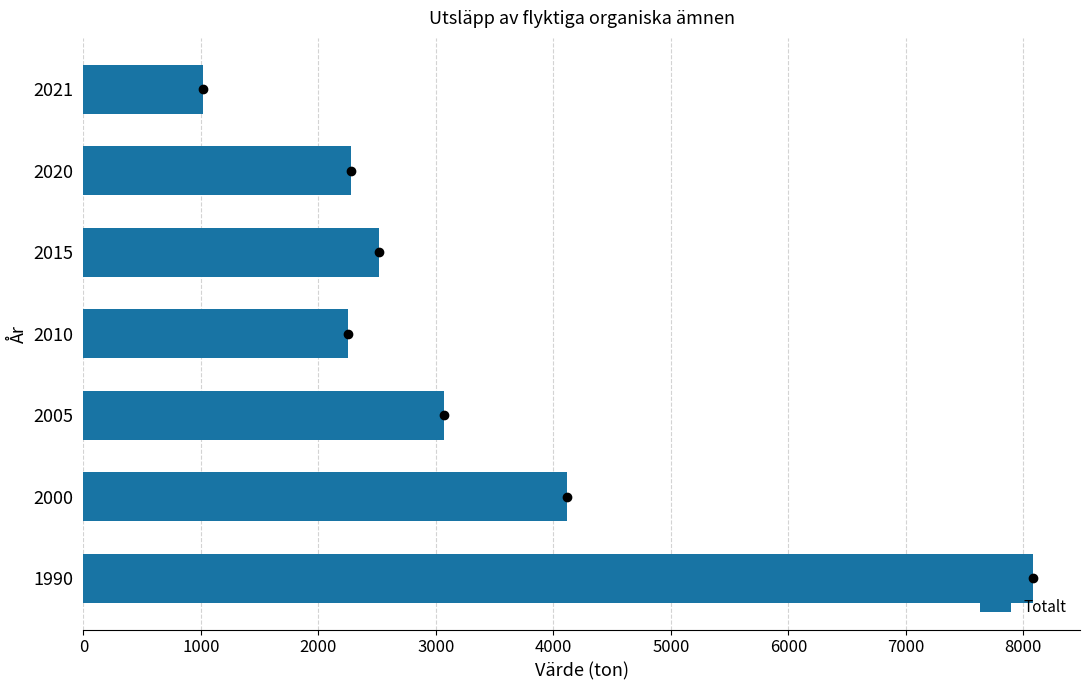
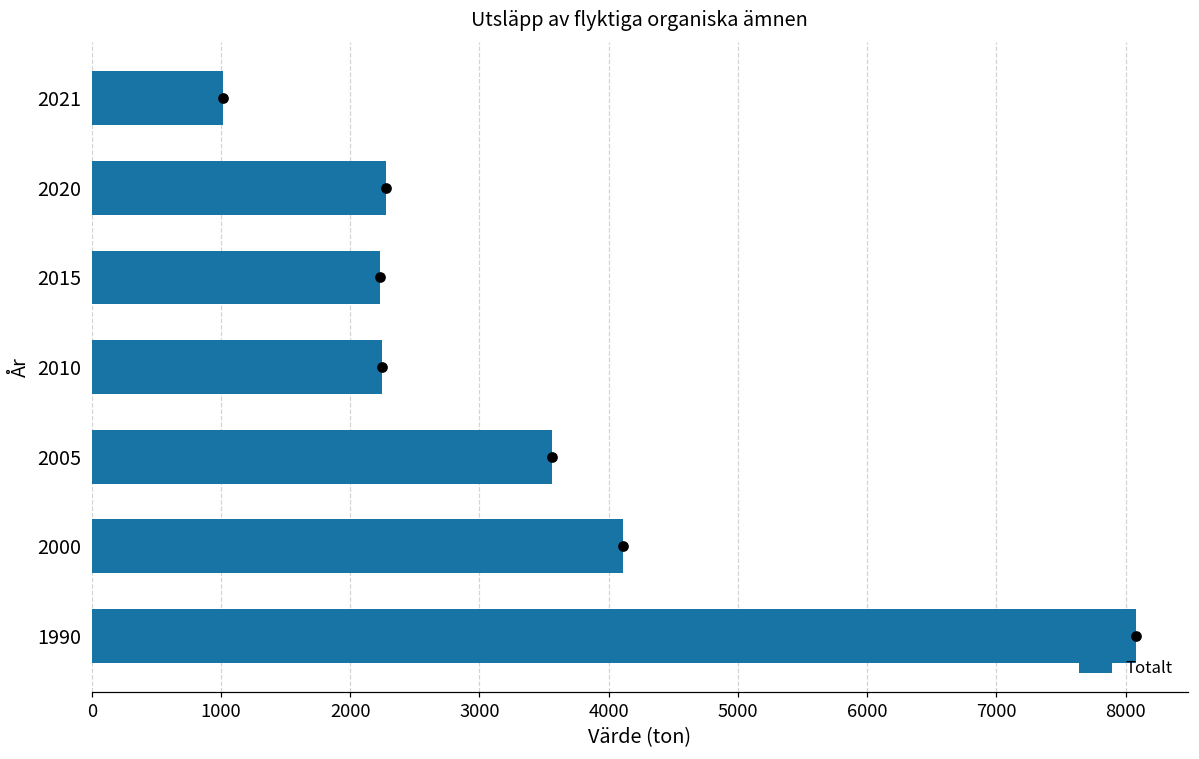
  {
    "Totalt": {
      "2021": 1020,
      "2020": 2280,
-     "2015": 2520,
+     "2015": 2230,
      "2010": 2250,
-     "2005": 3070,
+     "2005": 3560,
      "2000": 4110,
      "1990": 8080
    }
  }
